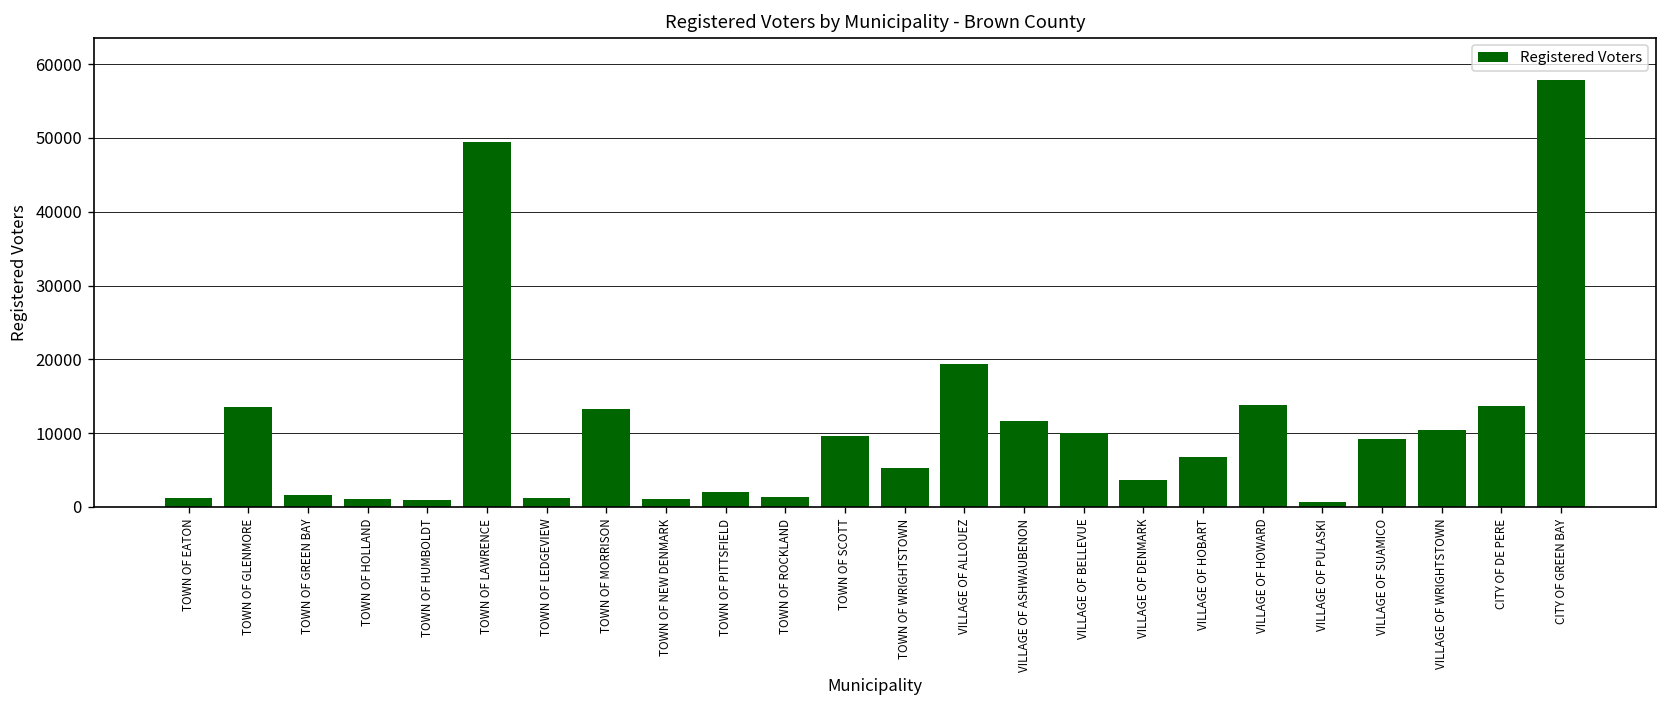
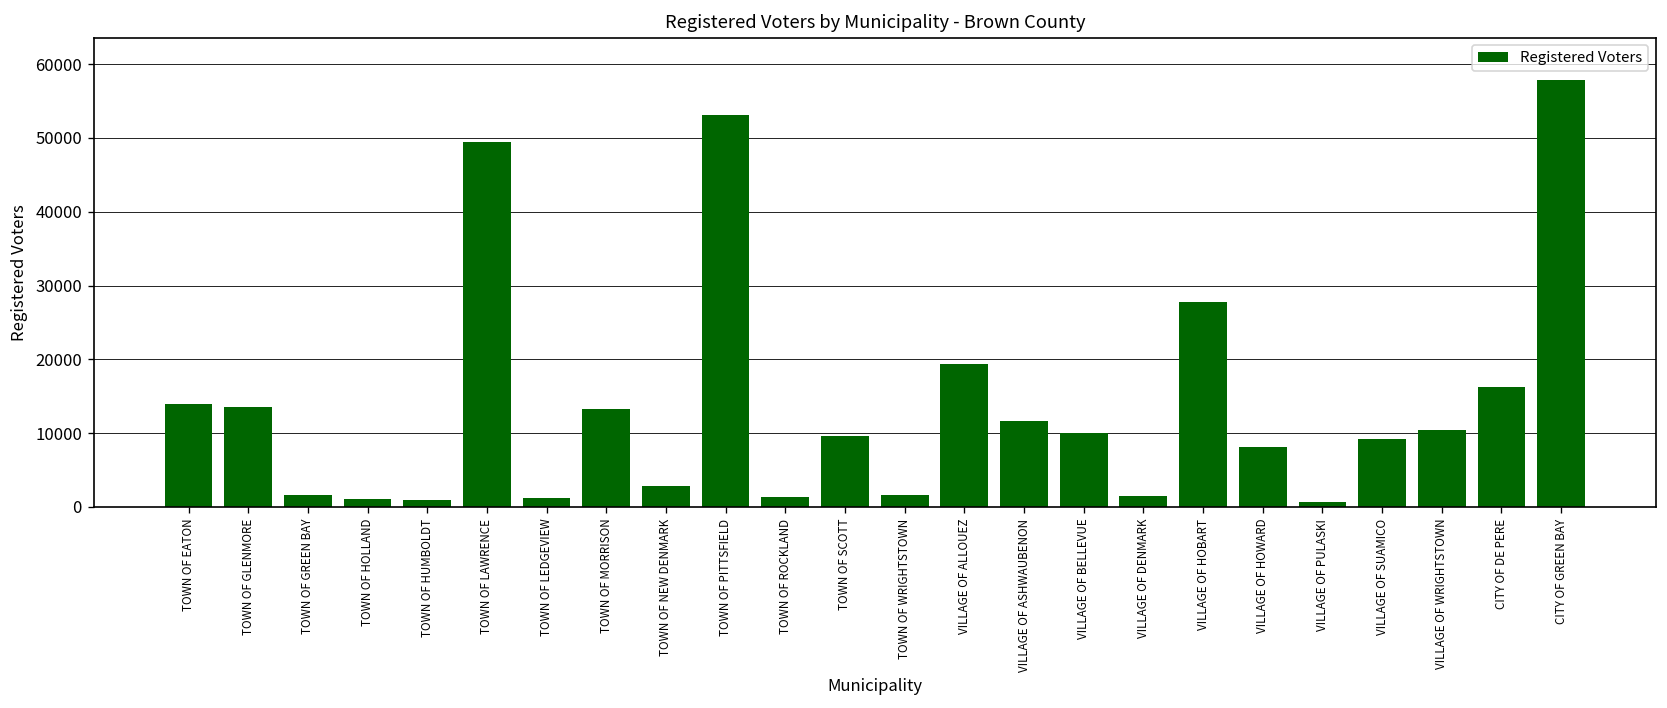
  {
-   "TOWN OF EATON": 1000,
+   "TOWN OF EATON": 14000,
    "TOWN OF GLENMORE": 14000,
    "TOWN OF GREEN BAY": 2000,
    "TOWN OF HOLLAND": 1000,
    "TOWN OF HUMBOLDT": 1000,
    "TOWN OF LAWRENCE": 49000,
    "TOWN OF LEDGEVIEW": 1000,
    "TOWN OF MORRISON": 13000,
-   "TOWN OF NEW DENMARK": 1000,
-   "TOWN OF PITTSFIELD": 2000,
+   "TOWN OF NEW DENMARK": 3000,
+   "TOWN OF PITTSFIELD": 53000,
    "TOWN OF ROCKLAND": 1000,
    "TOWN OF SCOTT": 10000,
-   "TOWN OF WRIGHTSTOWN": 5000,
+   "TOWN OF WRIGHTSTOWN": 2000,
    "VILLAGE OF ALLOUEZ": 19000,
    "VILLAGE OF ASHWAUBENON": 12000,
    "VILLAGE OF BELLEVUE": 10000,
-   "VILLAGE OF DENMARK": 4000,
-   "VILLAGE OF HOBART": 7000,
-   "VILLAGE OF HOWARD": 14000,
+   "VILLAGE OF DENMARK": 1000,
+   "VILLAGE OF HOBART": 28000,
+   "VILLAGE OF HOWARD": 8000,
    "VILLAGE OF PULASKI": 1000,
    "VILLAGE OF SUAMICO": 9000,
    "VILLAGE OF WRIGHTSTOWN": 10000,
-   "CITY OF DE PERE": 14000,
+   "CITY OF DE PERE": 16000,
    "CITY OF GREEN BAY": 58000
  }
